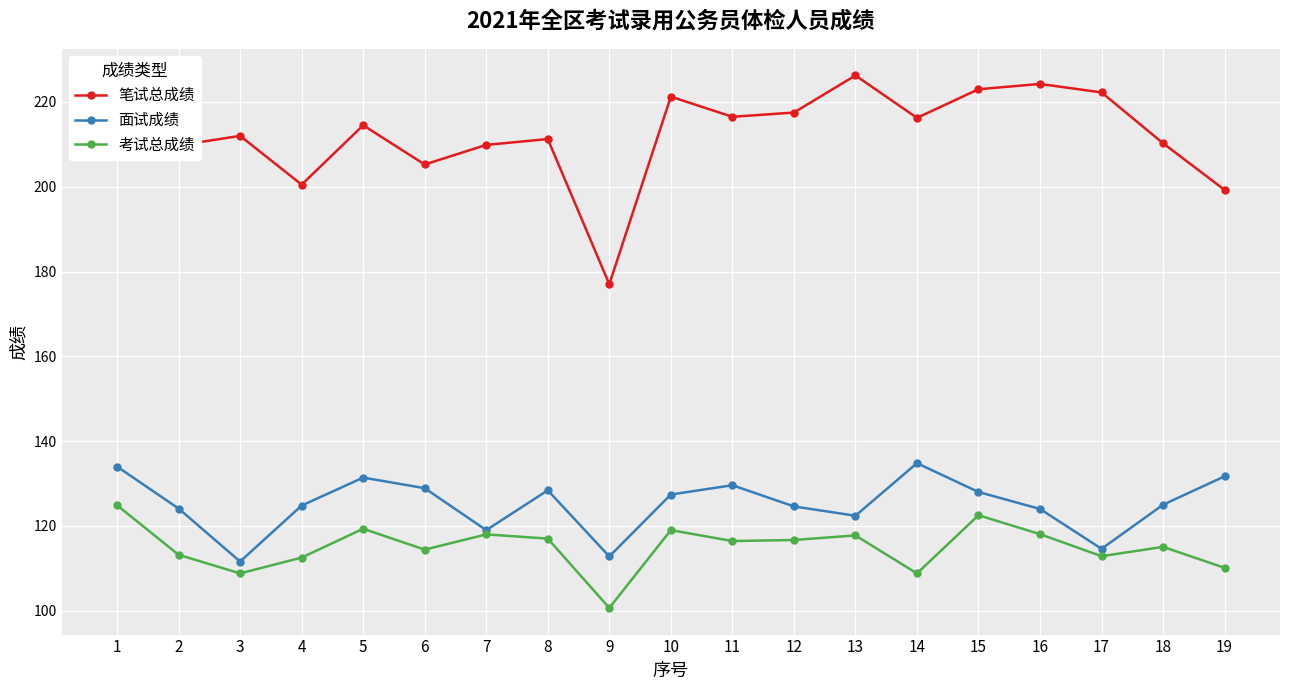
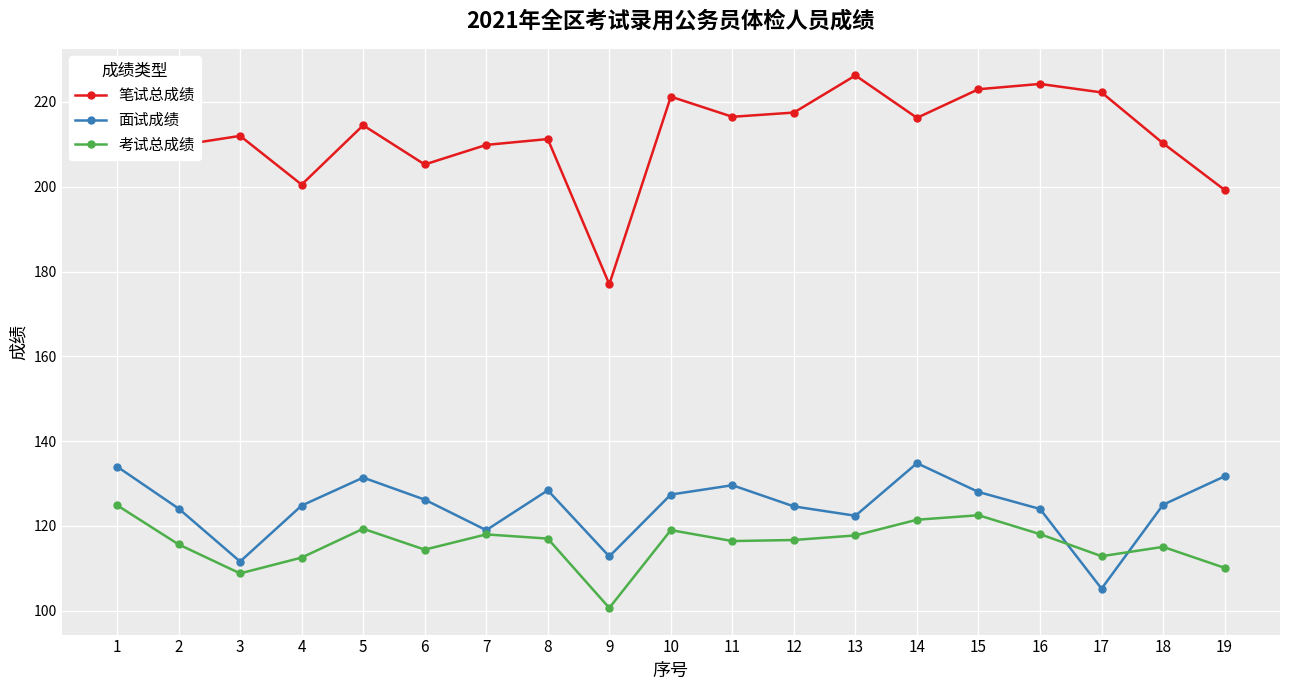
  {
    "笔试总成绩": {
      "3": 212,
      "4": 201,
      "5": 215,
      "6": 205,
      "7": 210,
      "8": 211,
      "9": 177,
      "10": 221,
      "11": 217,
      "12": 218,
      "13": 226,
      "14": 216,
      "15": 223,
      "16": 224,
      "17": 222,
      "18": 210,
      "19": 199
    },
    "面试成绩": {
      "1": 134,
      "2": 124,
      "3": 112,
      "4": 125,
      "5": 131,
-     "6": 129,
+     "6": 126,
      "7": 119,
      "8": 128,
      "9": 113,
      "10": 127,
      "11": 130,
      "12": 125,
      "13": 122,
      "14": 135,
      "15": 128,
      "16": 124,
-     "17": 115,
+     "17": 105,
      "18": 125,
      "19": 132
    },
    "考试总成绩": {
      "1": 125,
-     "2": 113,
+     "2": 116,
      "3": 109,
      "4": 113,
      "5": 119,
      "6": 114,
      "7": 118,
      "8": 117,
      "9": 101,
      "10": 119,
      "11": 116,
      "12": 117,
      "13": 118,
-     "14": 109,
+     "14": 121,
      "15": 123,
      "16": 118,
      "17": 113,
      "18": 115,
      "19": 110
    }
  }
